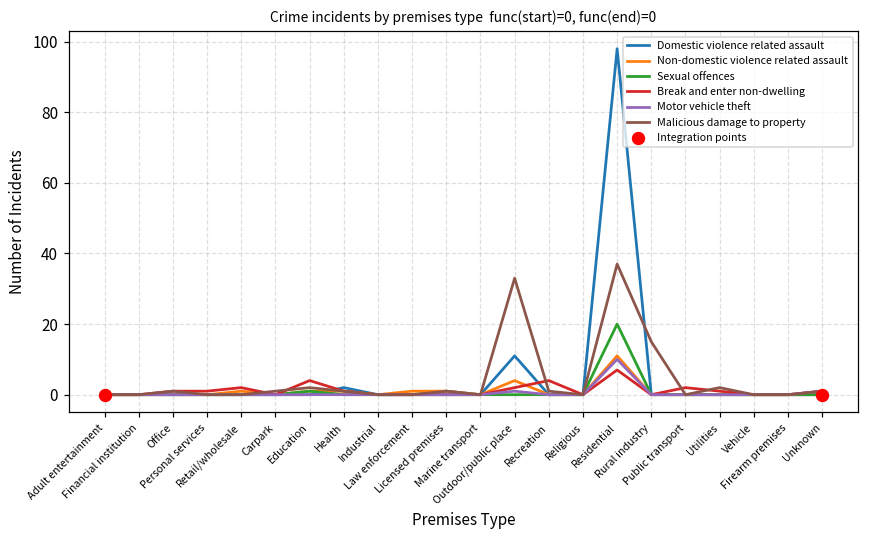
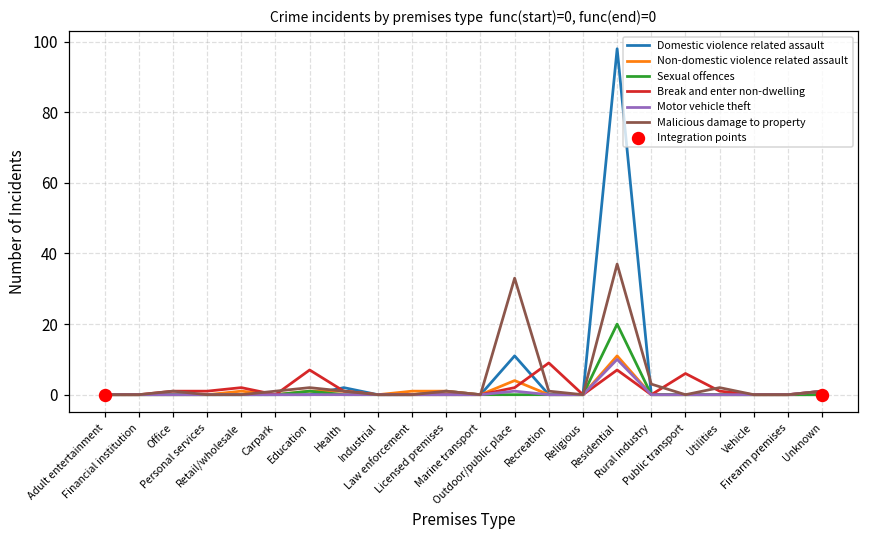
  {
    "Domestic violence related assault": {
      "Health": 2,
      "Outdoor/public place": 11,
      "Residential": 98
    },
    "Non-domestic violence related assault": {
      "Retail/wholesale": 1,
      "Law enforcement": 1,
      "Outdoor/public place": 4,
      "Residential": 11
    },
    "Sexual offences": {
      "Outdoor/public place": 0,
      "Residential": 20
    },
    "Break and enter non-dwelling": {
      "Personal services": 1,
      "Retail/wholesale": 2,
-     "Education": 4,
+     "Education": 7,
      "Outdoor/public place": 2,
-     "Recreation": 4,
+     "Recreation": 9,
      "Residential": 7,
-     "Public transport": 2,
+     "Public transport": 6,
      "Utilities": 1
    },
    "Motor vehicle theft": {
      "Outdoor/public place": 1,
      "Residential": 10
    },
    "Malicious damage to property": {
      "Carpark": 1,
      "Education": 2,
      "Outdoor/public place": 33,
      "Recreation": 1,
      "Residential": 37,
-     "Rural industry": 15,
+     "Rural industry": 3,
      "Utilities": 2
    }
  }
